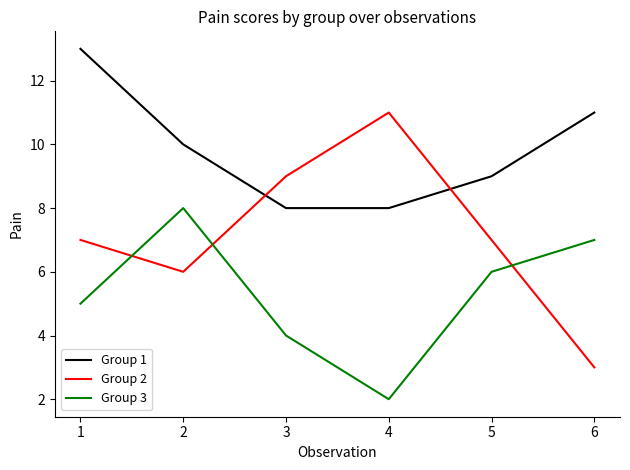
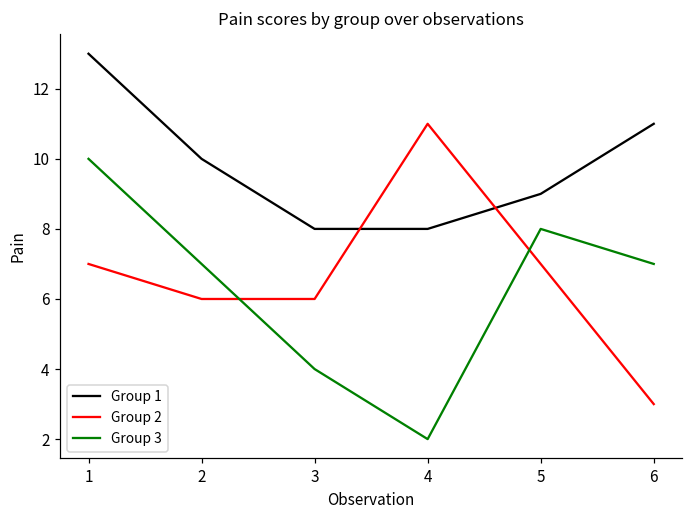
  {
    "Group 1": {
      "1": 13,
      "2": 10,
      "3": 8,
      "4": 8,
      "5": 9,
      "6": 11
    },
    "Group 2": {
      "1": 7,
      "2": 6,
-     "3": 9,
+     "3": 6,
      "4": 11,
      "5": 7,
      "6": 3
    },
    "Group 3": {
-     "1": 5,
-     "2": 8,
+     "1": 10,
+     "2": 7,
      "3": 4,
      "4": 2,
-     "5": 6,
+     "5": 8,
      "6": 7
    }
  }
